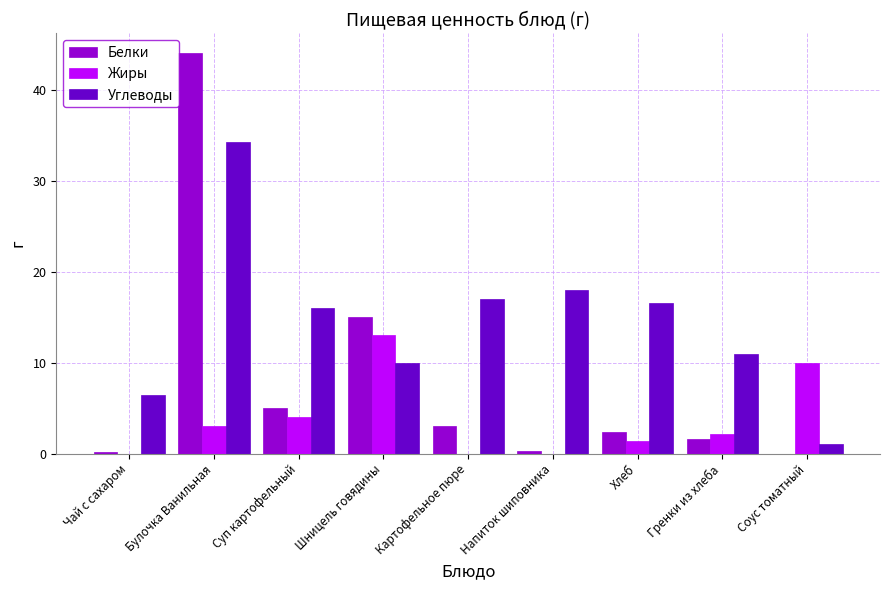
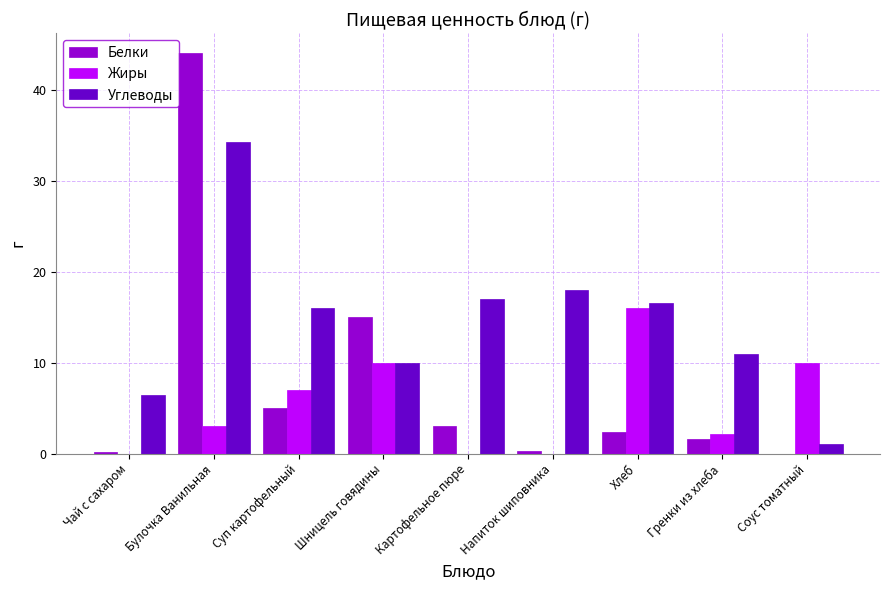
  {
    "Жиры": {
      "Чай с сахаром": 0,
      "Булочка Ванильная": 3,
-     "Суп картофельный": 4,
-     "Шницель говядины": 13,
+     "Суп картофельный": 7,
+     "Шницель говядины": 10,
      "Картофельное пюре": 0,
      "Напиток шиповника": 0,
-     "Хлеб": 1,
+     "Хлеб": 16,
      "Гренки из хлеба": 2,
      "Соус томатный": 10
    }
  }
